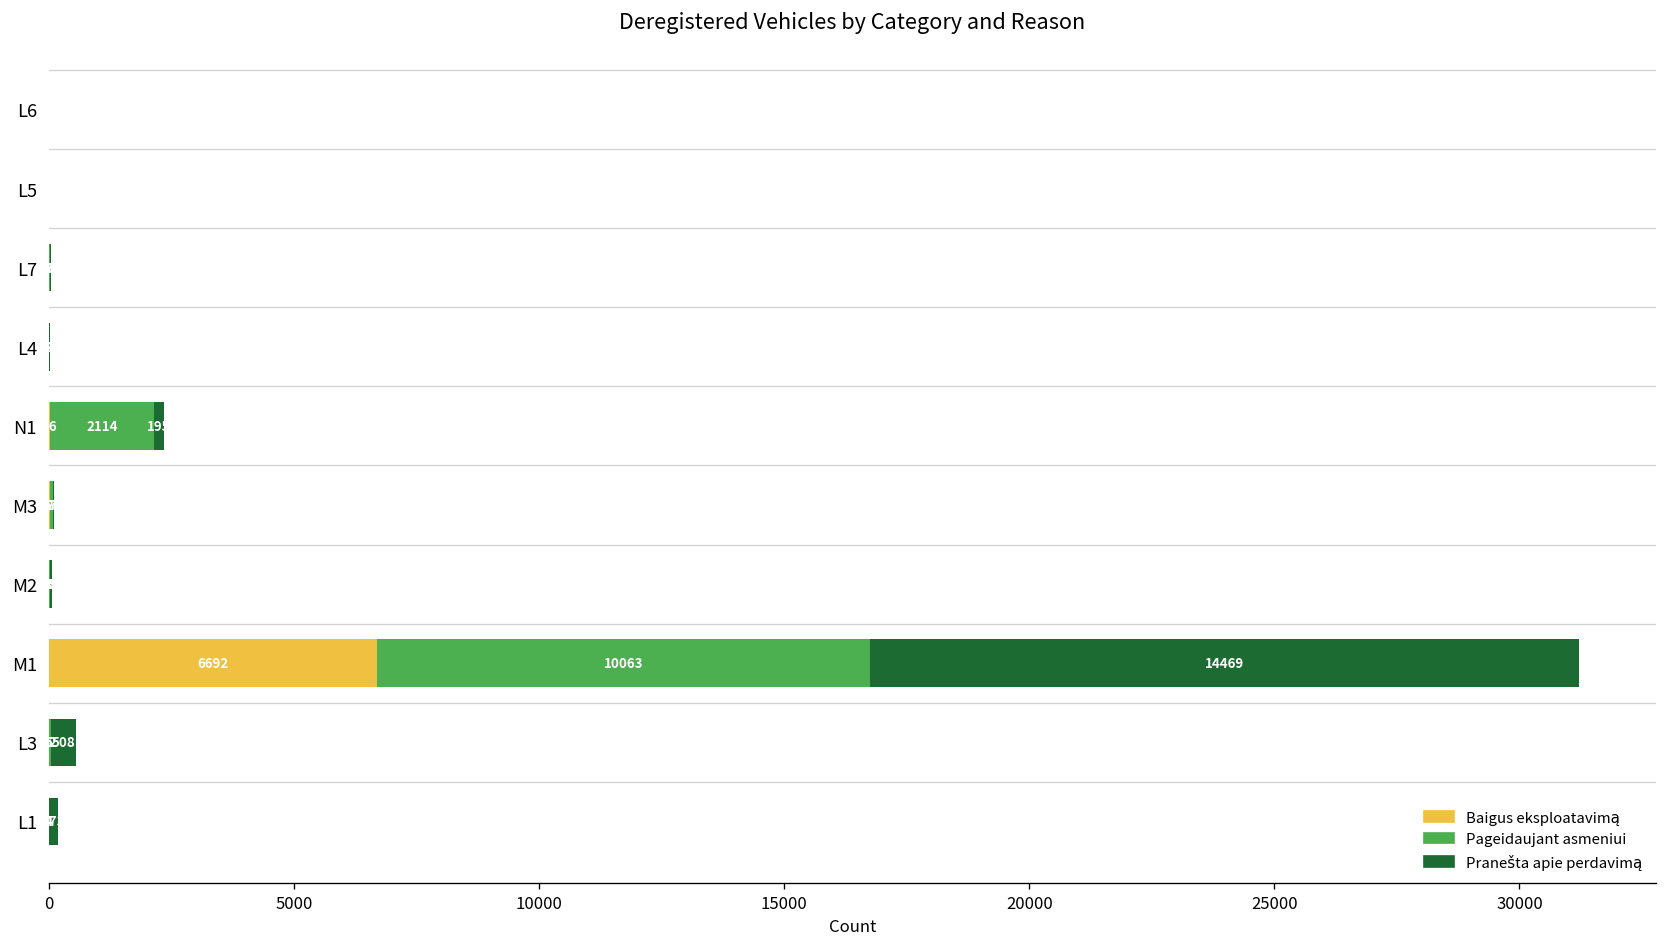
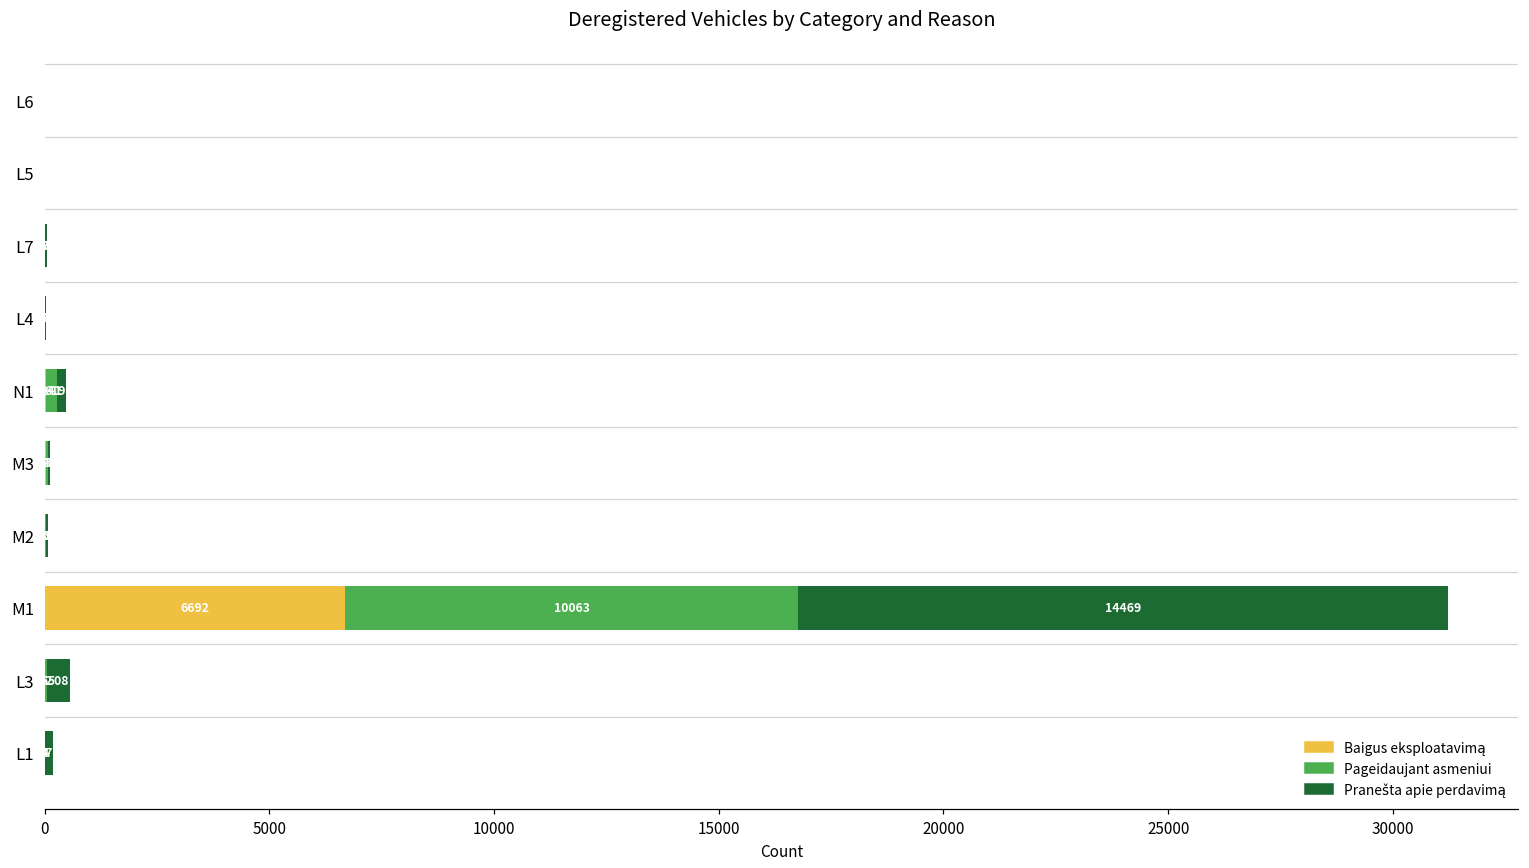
  {
    "Pageidaujant asmeniui": {
-     "N1": 2114,
+     "N1": 241,
      "M1": 10063
    }
  }
